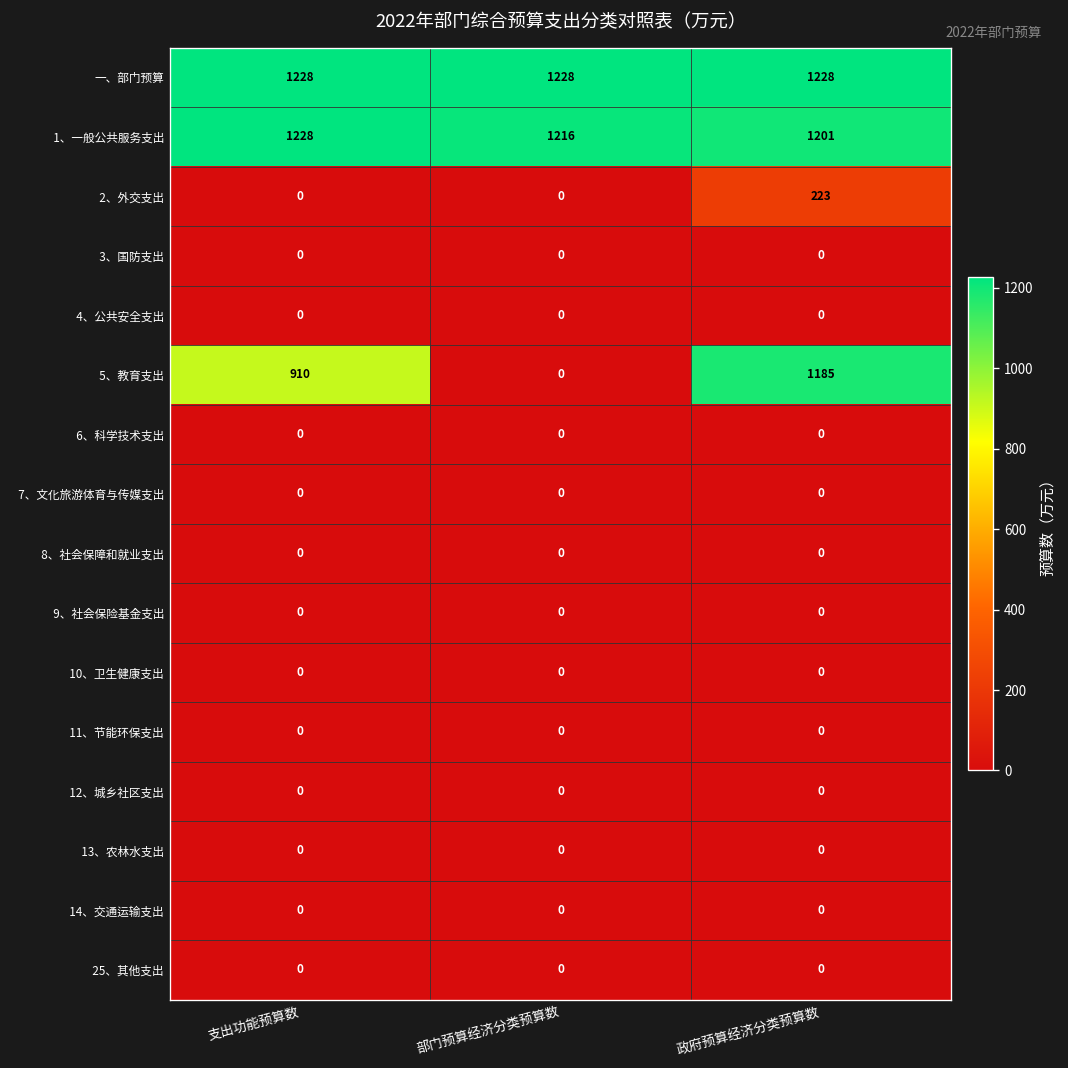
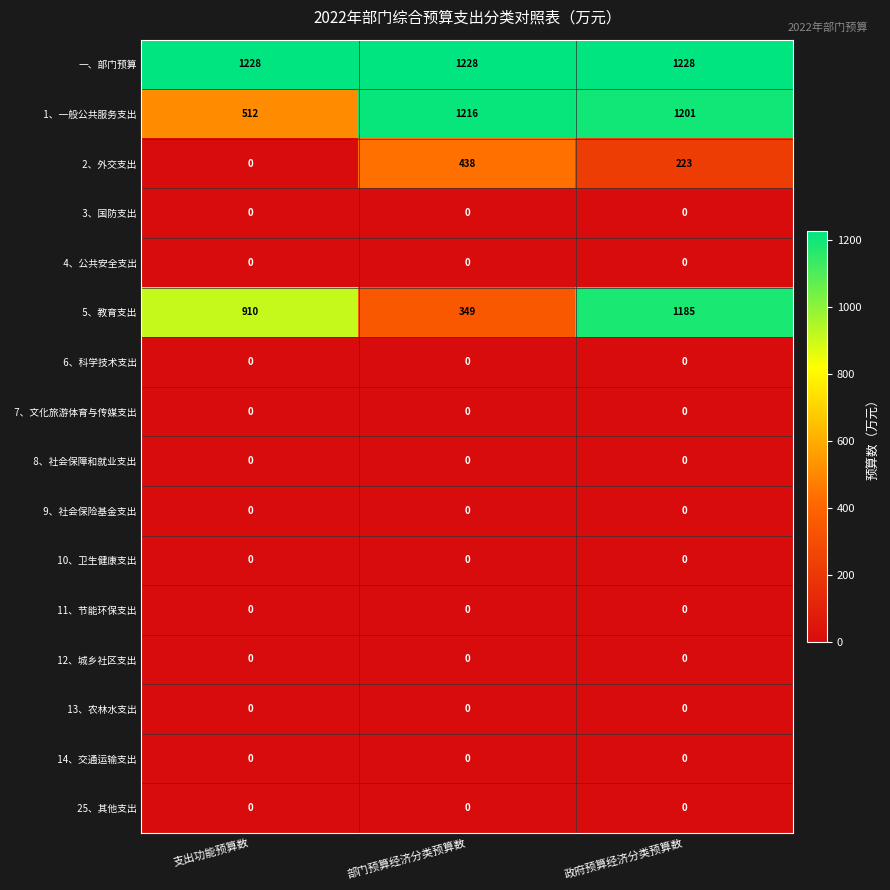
  {
    "一、部门预算": {
      "支出功能预算数": 1228,
      "部门预算经济分类预算数": 1228,
      "政府预算经济分类预算数": 1228
    },
    "1、一般公共服务支出": {
-     "支出功能预算数": 1228,
+     "支出功能预算数": 512,
      "部门预算经济分类预算数": 1216,
      "政府预算经济分类预算数": 1201
    },
    "2、外交支出": {
      "支出功能预算数": 0,
-     "部门预算经济分类预算数": 0,
+     "部门预算经济分类预算数": 438,
      "政府预算经济分类预算数": 223
    },
    "3、国防支出": {
      "支出功能预算数": 0,
      "部门预算经济分类预算数": 0,
      "政府预算经济分类预算数": 0
    },
    "4、公共安全支出": {
      "支出功能预算数": 0,
      "部门预算经济分类预算数": 0,
      "政府预算经济分类预算数": 0
    },
    "5、教育支出": {
      "支出功能预算数": 910,
-     "部门预算经济分类预算数": 0,
+     "部门预算经济分类预算数": 349,
      "政府预算经济分类预算数": 1185
    },
    "6、科学技术支出": {
      "支出功能预算数": 0,
      "部门预算经济分类预算数": 0,
      "政府预算经济分类预算数": 0
    },
    "7、文化旅游体育与传媒支出": {
      "支出功能预算数": 0,
      "部门预算经济分类预算数": 0,
      "政府预算经济分类预算数": 0
    },
    "8、社会保障和就业支出": {
      "支出功能预算数": 0,
      "部门预算经济分类预算数": 0,
      "政府预算经济分类预算数": 0
    },
    "9、社会保险基金支出": {
      "支出功能预算数": 0,
      "部门预算经济分类预算数": 0,
      "政府预算经济分类预算数": 0
    },
    "10、卫生健康支出": {
      "支出功能预算数": 0,
      "部门预算经济分类预算数": 0,
      "政府预算经济分类预算数": 0
    },
    "11、节能环保支出": {
      "支出功能预算数": 0,
      "部门预算经济分类预算数": 0,
      "政府预算经济分类预算数": 0
    },
    "12、城乡社区支出": {
      "支出功能预算数": 0,
      "部门预算经济分类预算数": 0,
      "政府预算经济分类预算数": 0
    },
    "13、农林水支出": {
      "支出功能预算数": 0,
      "部门预算经济分类预算数": 0,
      "政府预算经济分类预算数": 0
    },
    "14、交通运输支出": {
      "支出功能预算数": 0,
      "部门预算经济分类预算数": 0,
      "政府预算经济分类预算数": 0
    },
    "25、其他支出": {
      "支出功能预算数": 0,
      "部门预算经济分类预算数": 0,
      "政府预算经济分类预算数": 0
    }
  }
